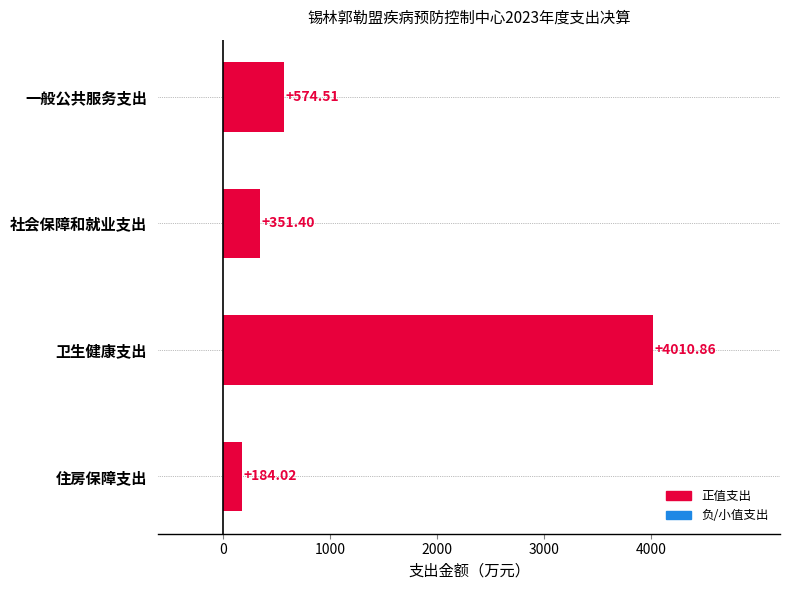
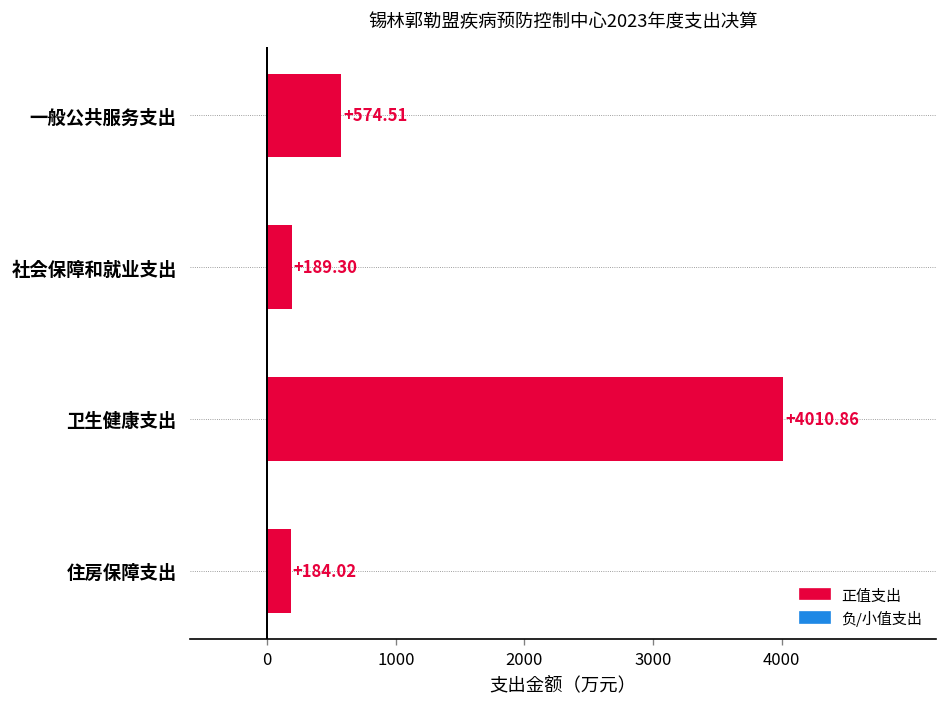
  {
    "一般公共服务支出": "+574.51",
-   "社会保障和就业支出": "+351.40",
+   "社会保障和就业支出": "+189.30",
    "卫生健康支出": "+4010.86",
    "住房保障支出": "+184.02"
  }
